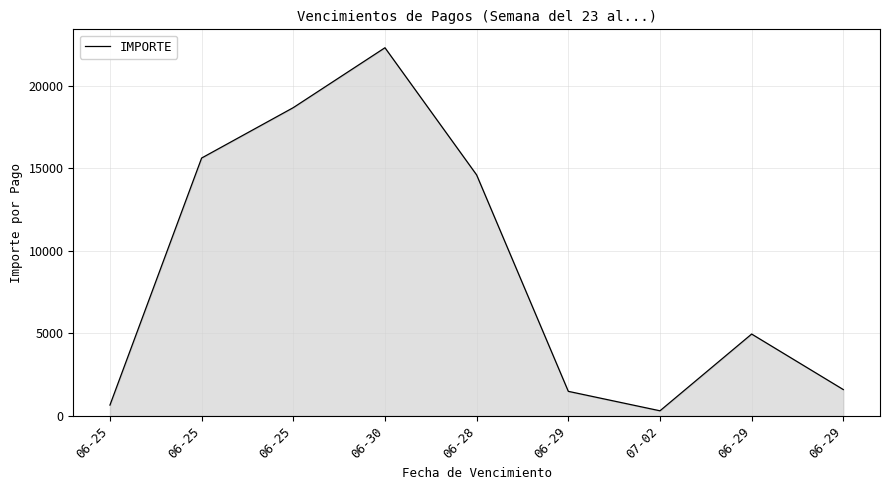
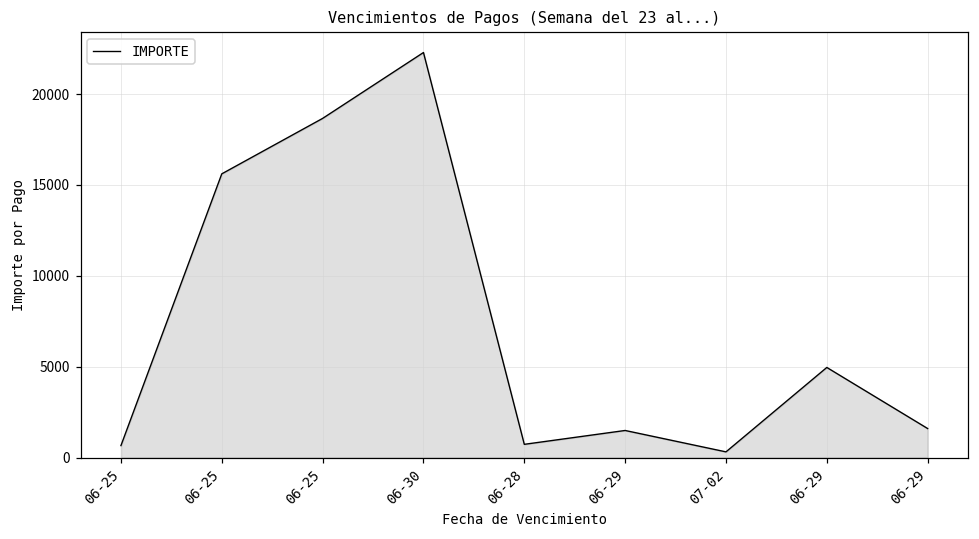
  {
    "06-30": 22300,
-   "06-28": 14600,
+   "06-28": 700,
    "07-02": 300
  }
